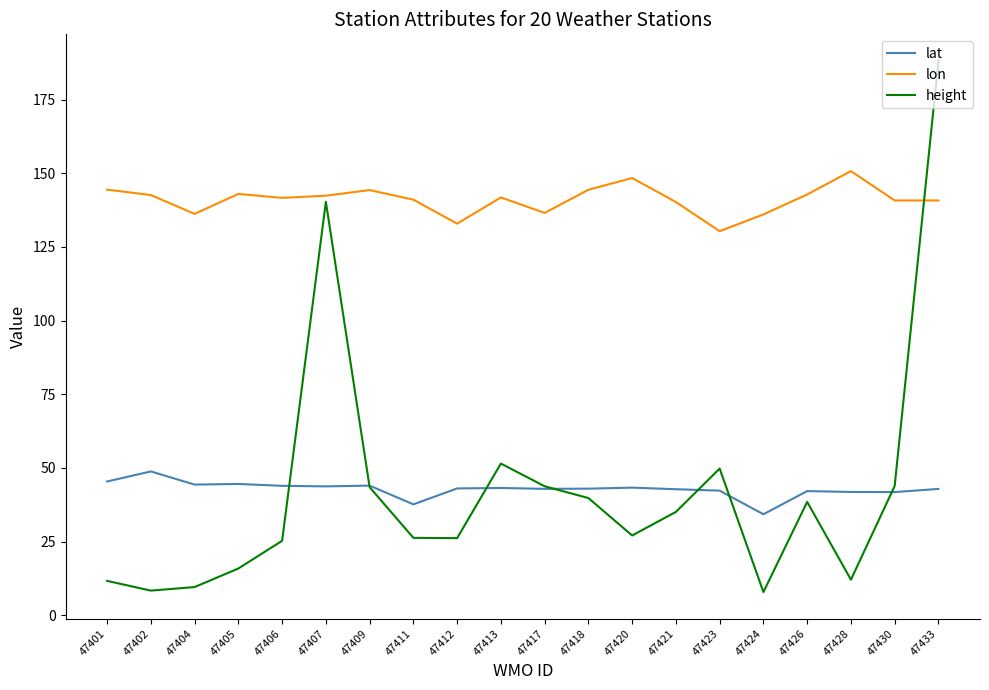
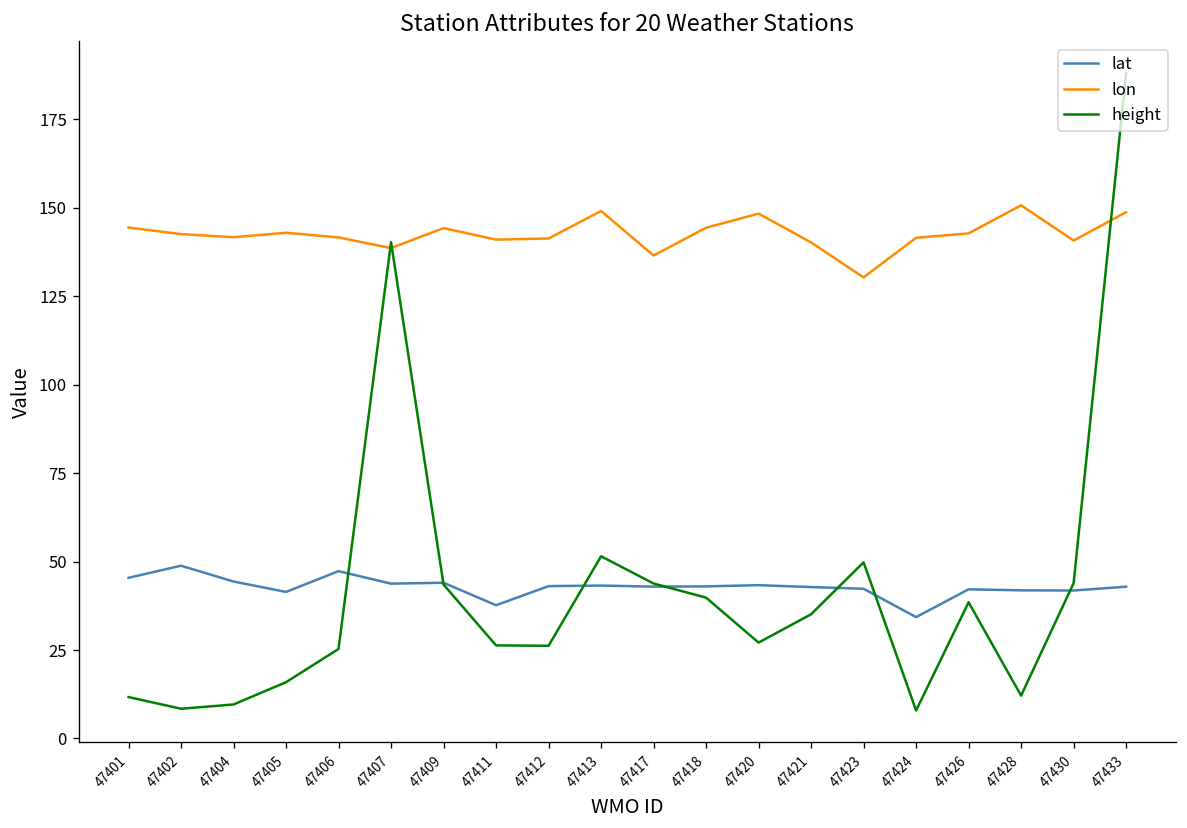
  {
    "lat": {
      "47401": 45,
      "47402": 49,
      "47404": 44,
-     "47405": 45,
-     "47406": 44,
+     "47405": 41,
+     "47406": 47,
      "47407": 44,
      "47411": 38,
      "47412": 43,
      "47413": 43,
      "47418": 43,
      "47420": 43,
      "47421": 43,
      "47423": 42,
      "47424": 34,
      "47426": 42,
      "47428": 42,
      "47430": 42,
      "47433": 43
    },
    "lon": {
      "47401": 144,
      "47402": 143,
-     "47404": 136,
+     "47404": 142,
      "47405": 143,
      "47406": 142,
-     "47407": 142,
+     "47407": 139,
      "47409": 144,
      "47411": 141,
-     "47412": 133,
-     "47413": 142,
+     "47412": 141,
+     "47413": 149,
      "47417": 137,
      "47418": 144,
      "47420": 148,
      "47421": 140,
      "47423": 130,
-     "47424": 136,
+     "47424": 142,
      "47426": 143,
      "47428": 151,
      "47430": 141,
-     "47433": 141
+     "47433": 149
    },
    "height": {
      "47401": 12,
      "47402": 8,
      "47404": 10,
      "47405": 16,
      "47406": 25,
      "47407": 140,
      "47411": 26,
      "47412": 26,
      "47413": 52,
      "47418": 40,
      "47420": 27,
      "47421": 35,
      "47423": 50,
      "47424": 8,
      "47426": 39,
      "47428": 12,
      "47430": 44
    }
  }
